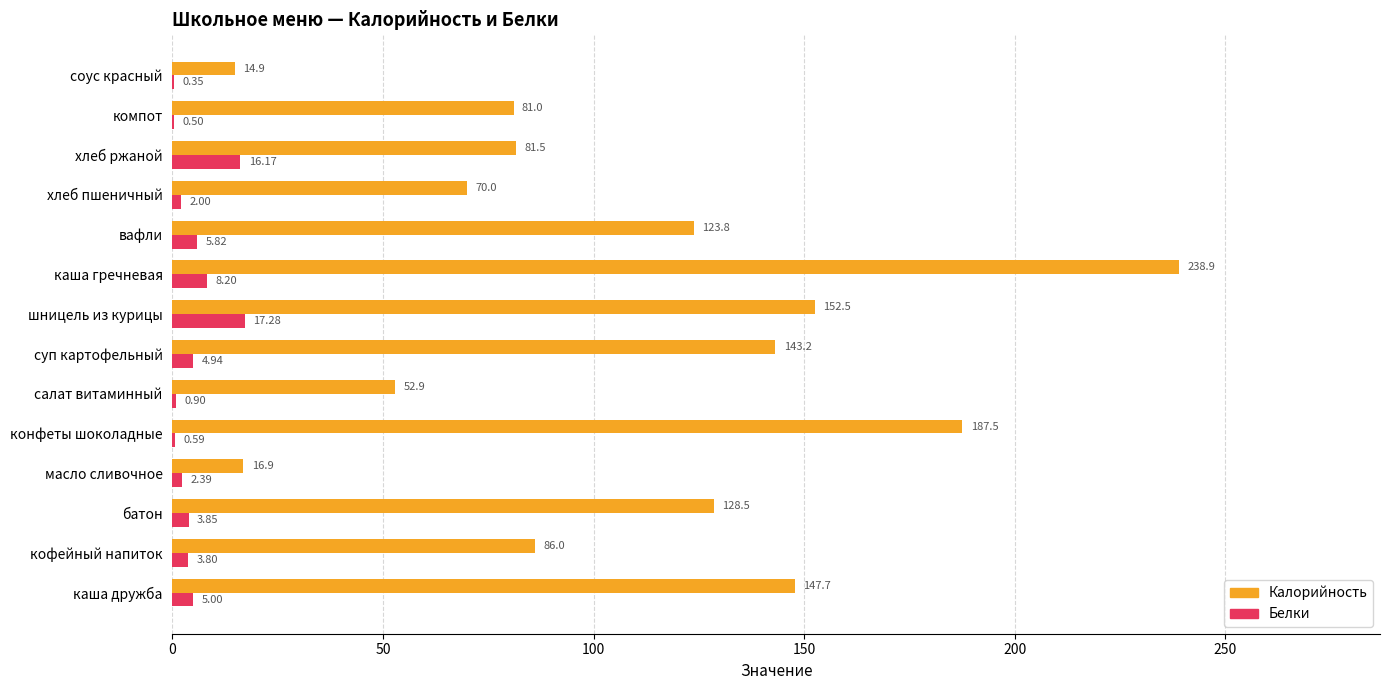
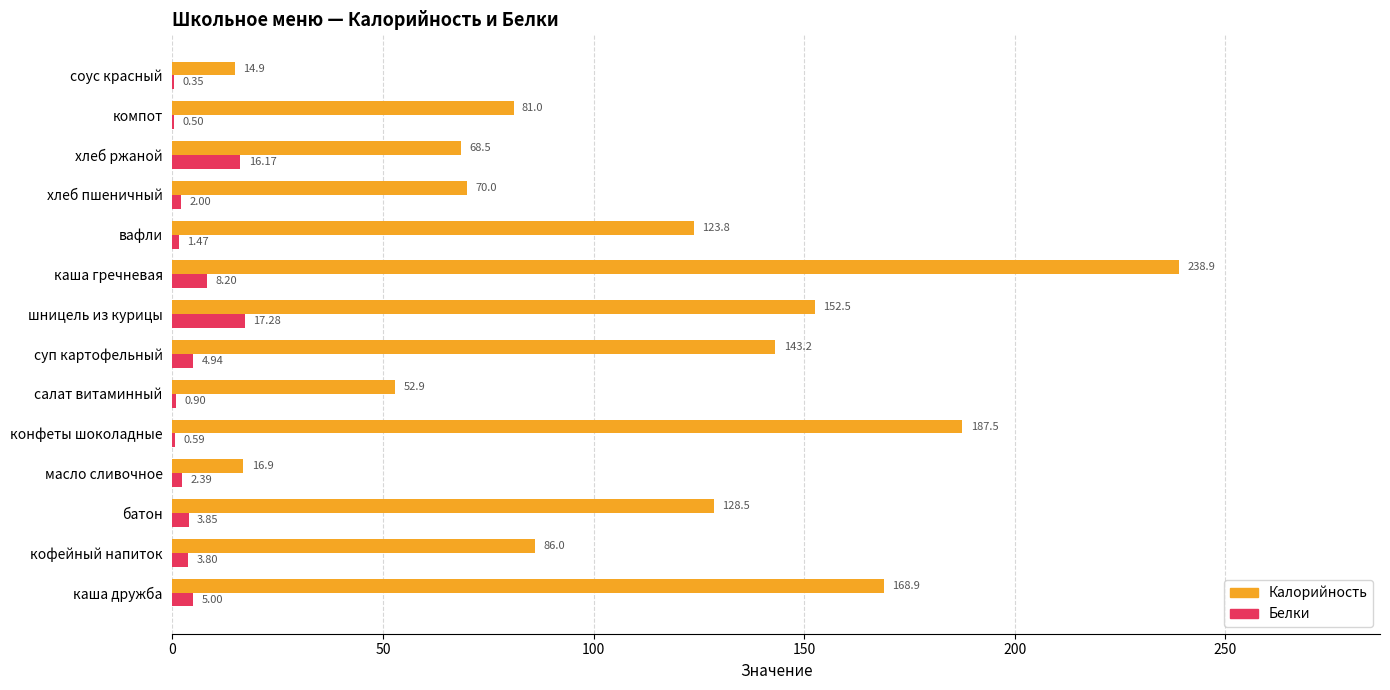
  {
    "Калорийность": {
      "соус красный": 14.9,
      "компот": 81.0,
-     "хлеб ржаной": 81.5,
+     "хлеб ржаной": 68.5,
      "хлеб пшеничный": 70.0,
      "вафли": 123.8,
      "каша гречневая": 238.9,
      "шницель из курицы": 152.5,
      "суп картофельный": 143.2,
      "салат витаминный": 52.9,
      "конфеты шоколадные": 187.5,
      "масло сливочное": 16.9,
      "батон": 128.5,
      "кофейный напиток": 86.0,
-     "каша дружба": 147.7
+     "каша дружба": 168.9
    },
    "Белки": {
      "соус красный": 0.35,
      "компот": 0.50,
      "хлеб ржаной": 16.17,
      "хлеб пшеничный": 2.00,
-     "вафли": 5.82,
+     "вафли": 1.47,
      "каша гречневая": 8.20,
      "шницель из курицы": 17.28,
      "суп картофельный": 4.94,
      "салат витаминный": 0.90,
      "конфеты шоколадные": 0.59,
      "масло сливочное": 2.39,
      "батон": 3.85,
      "кофейный напиток": 3.80,
      "каша дружба": 5.00
    }
  }
